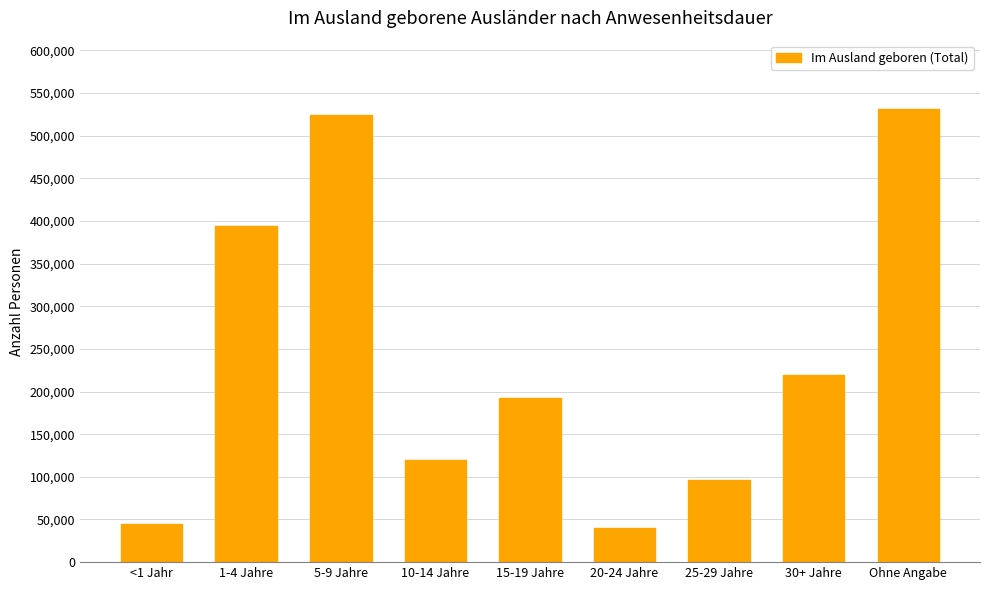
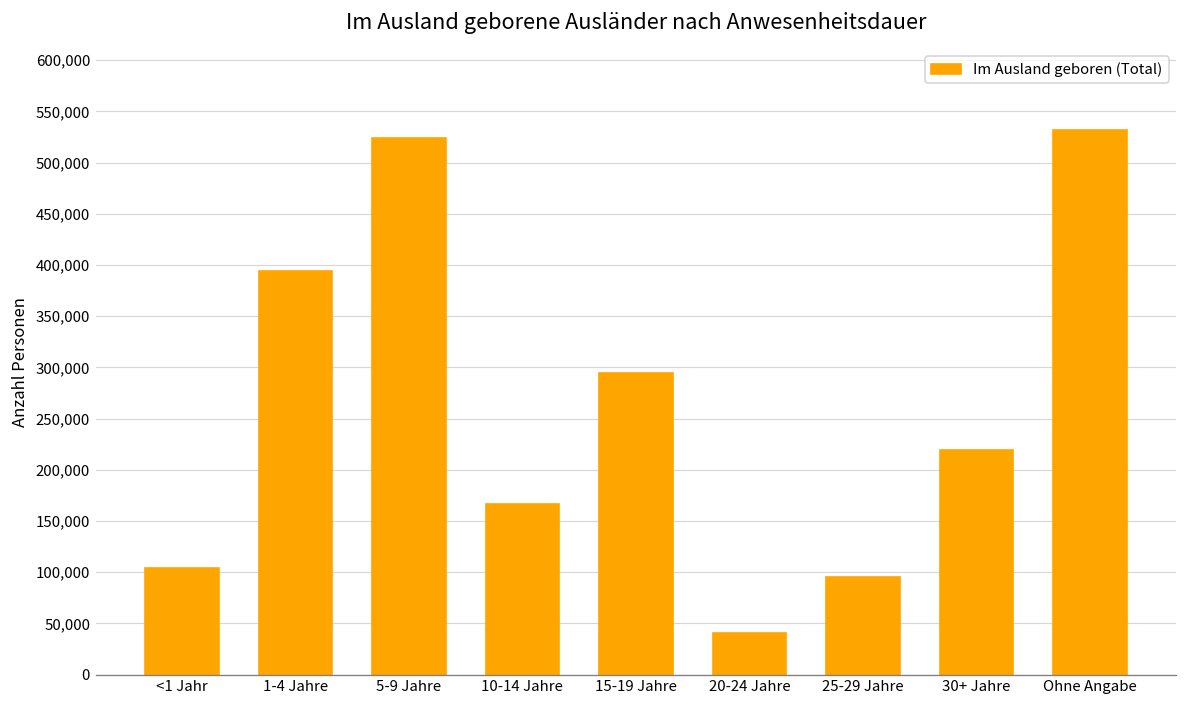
  {
-   "<1 Jahr": "40,000",
+   "<1 Jahr": "100,000",
    "1-4 Jahre": "390,000",
    "5-9 Jahre": "520,000",
-   "10-14 Jahre": "120,000",
-   "15-19 Jahre": "190,000",
+   "10-14 Jahre": "170,000",
+   "15-19 Jahre": "290,000",
    "20-24 Jahre": "40,000",
    "25-29 Jahre": "100,000",
    "30+ Jahre": "220,000",
    "Ohne Angabe": "530,000"
  }
